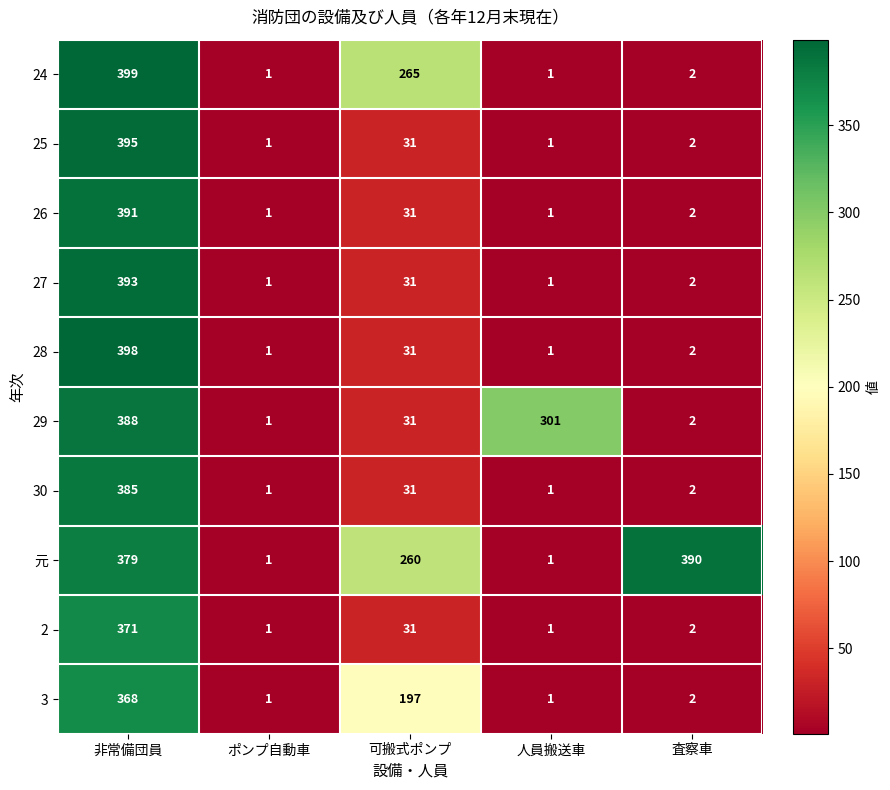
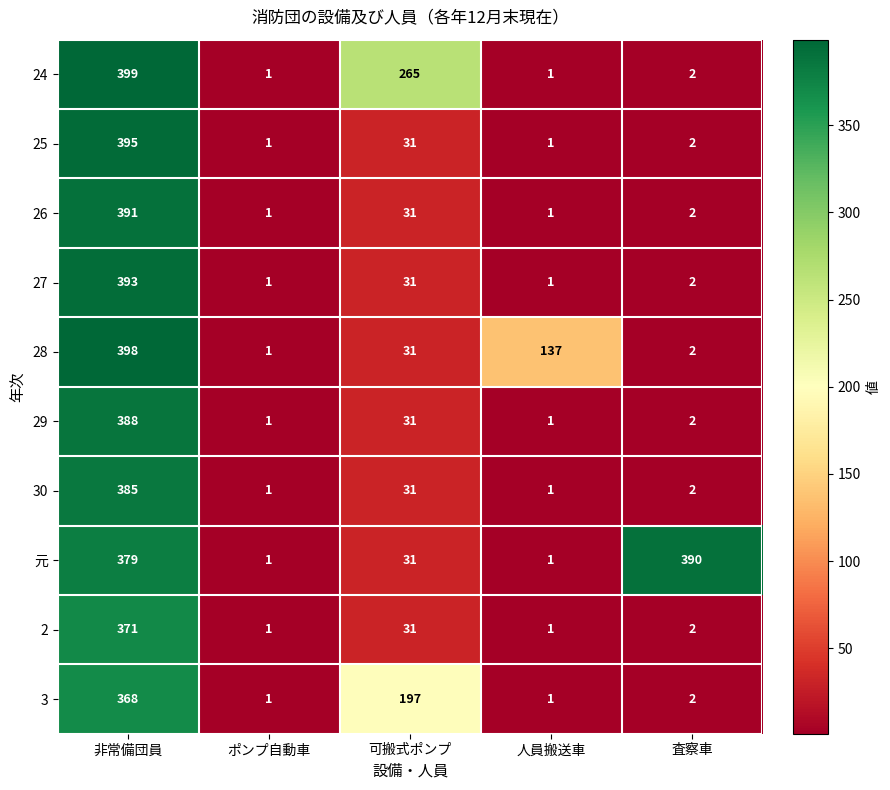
  {
    "24": {
      "非常備団員": 399,
      "ポンプ自動車": 1,
      "可搬式ポンプ": 265,
      "人員搬送車": 1,
      "査察車": 2
    },
    "25": {
      "非常備団員": 395,
      "ポンプ自動車": 1,
      "可搬式ポンプ": 31,
      "人員搬送車": 1,
      "査察車": 2
    },
    "26": {
      "非常備団員": 391,
      "ポンプ自動車": 1,
      "可搬式ポンプ": 31,
      "人員搬送車": 1,
      "査察車": 2
    },
    "27": {
      "非常備団員": 393,
      "ポンプ自動車": 1,
      "可搬式ポンプ": 31,
      "人員搬送車": 1,
      "査察車": 2
    },
    "28": {
      "非常備団員": 398,
      "ポンプ自動車": 1,
      "可搬式ポンプ": 31,
-     "人員搬送車": 1,
+     "人員搬送車": 137,
      "査察車": 2
    },
    "29": {
      "非常備団員": 388,
      "ポンプ自動車": 1,
      "可搬式ポンプ": 31,
-     "人員搬送車": 301,
+     "人員搬送車": 1,
      "査察車": 2
    },
    "30": {
      "非常備団員": 385,
      "ポンプ自動車": 1,
      "可搬式ポンプ": 31,
      "人員搬送車": 1,
      "査察車": 2
    },
    "元": {
      "非常備団員": 379,
      "ポンプ自動車": 1,
-     "可搬式ポンプ": 260,
+     "可搬式ポンプ": 31,
      "人員搬送車": 1,
      "査察車": 390
    },
    "2": {
      "非常備団員": 371,
      "ポンプ自動車": 1,
      "可搬式ポンプ": 31,
      "人員搬送車": 1,
      "査察車": 2
    },
    "3": {
      "非常備団員": 368,
      "ポンプ自動車": 1,
      "可搬式ポンプ": 197,
      "人員搬送車": 1,
      "査察車": 2
    }
  }
